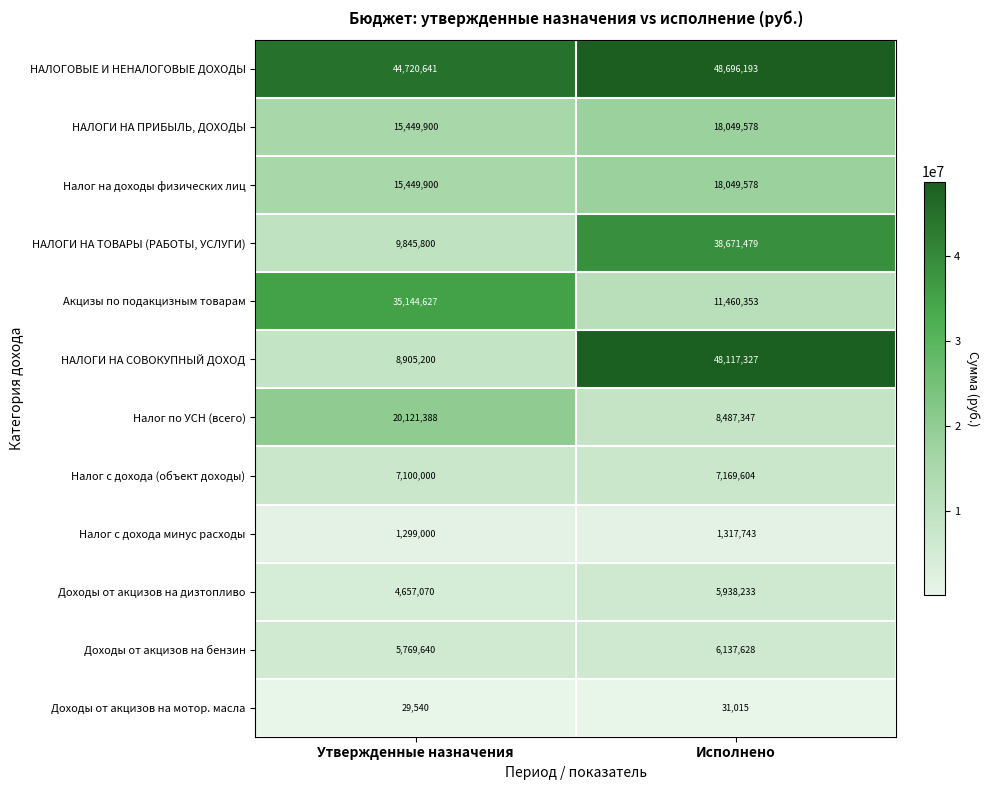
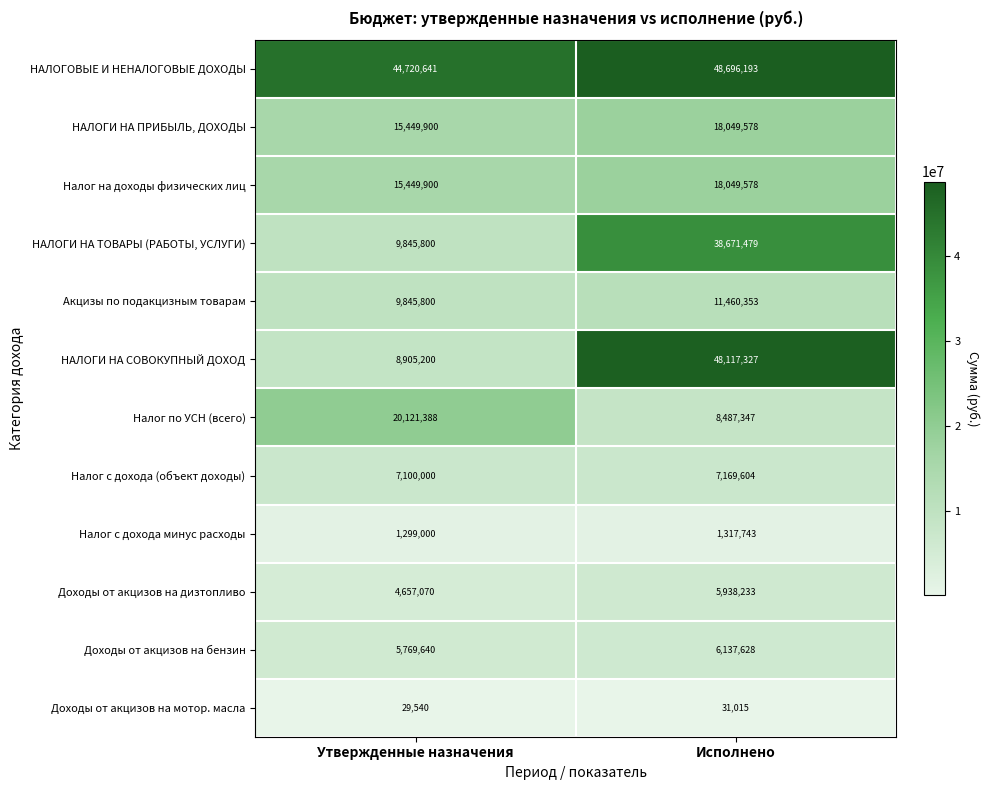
  {
    "НАЛОГОВЫЕ И НЕНАЛОГОВЫЕ ДОХОДЫ": {
      "Утвержденные назначения": "44,720,641",
      "Исполнено": "48,696,193"
    },
    "НАЛОГИ НА ПРИБЫЛЬ, ДОХОДЫ": {
      "Утвержденные назначения": "15,449,900",
      "Исполнено": "18,049,578"
    },
    "Налог на доходы физических лиц": {
      "Утвержденные назначения": "15,449,900",
      "Исполнено": "18,049,578"
    },
    "НАЛОГИ НА ТОВАРЫ (РАБОТЫ, УСЛУГИ)": {
      "Утвержденные назначения": "9,845,800",
      "Исполнено": "38,671,479"
    },
    "Акцизы по подакцизным товарам": {
-     "Утвержденные назначения": "35,144,627",
+     "Утвержденные назначения": "9,845,800",
      "Исполнено": "11,460,353"
    },
    "НАЛОГИ НА СОВОКУПНЫЙ ДОХОД": {
      "Утвержденные назначения": "8,905,200",
      "Исполнено": "48,117,327"
    },
    "Налог по УСН (всего)": {
      "Утвержденные назначения": "20,121,388",
      "Исполнено": "8,487,347"
    },
    "Налог с дохода (объект доходы)": {
      "Утвержденные назначения": "7,100,000",
      "Исполнено": "7,169,604"
    },
    "Налог с дохода минус расходы": {
      "Утвержденные назначения": "1,299,000",
      "Исполнено": "1,317,743"
    },
    "Доходы от акцизов на дизтопливо": {
      "Утвержденные назначения": "4,657,070",
      "Исполнено": "5,938,233"
    },
    "Доходы от акцизов на бензин": {
      "Утвержденные назначения": "5,769,640",
      "Исполнено": "6,137,628"
    },
    "Доходы от акцизов на мотор. масла": {
      "Утвержденные назначения": "29,540",
      "Исполнено": "31,015"
    }
  }
